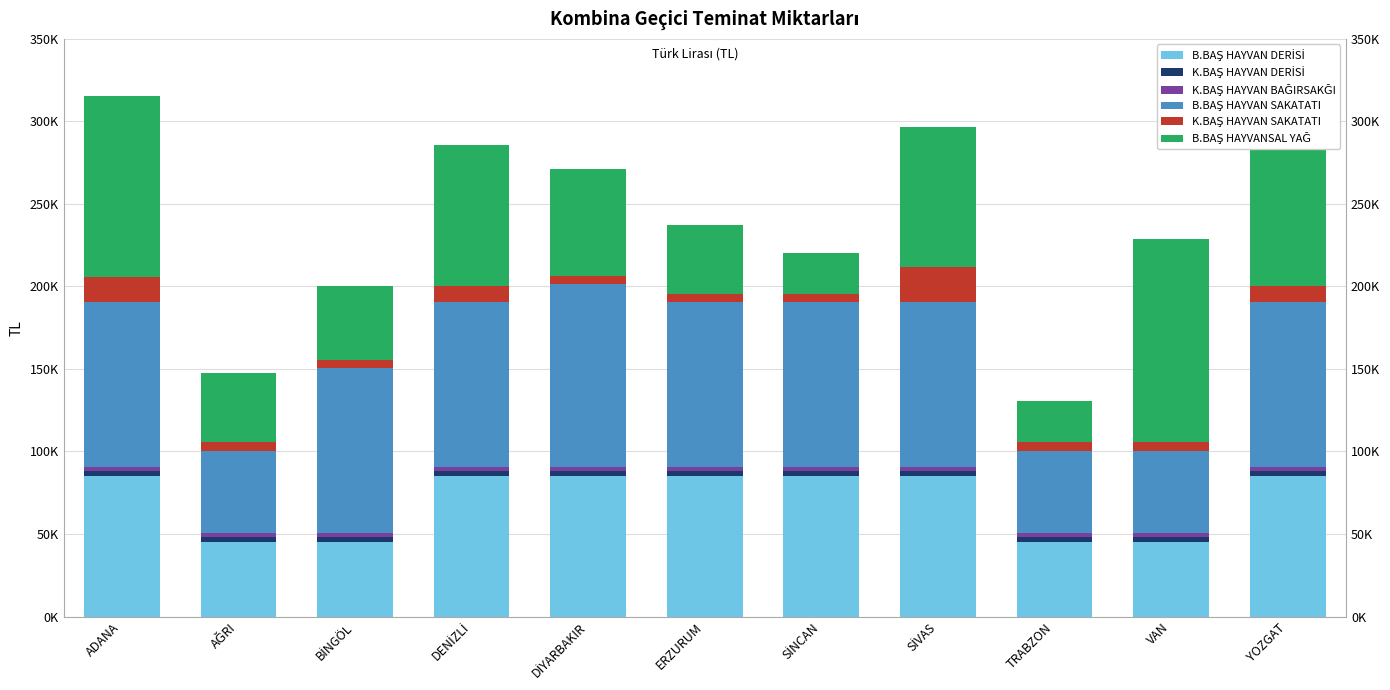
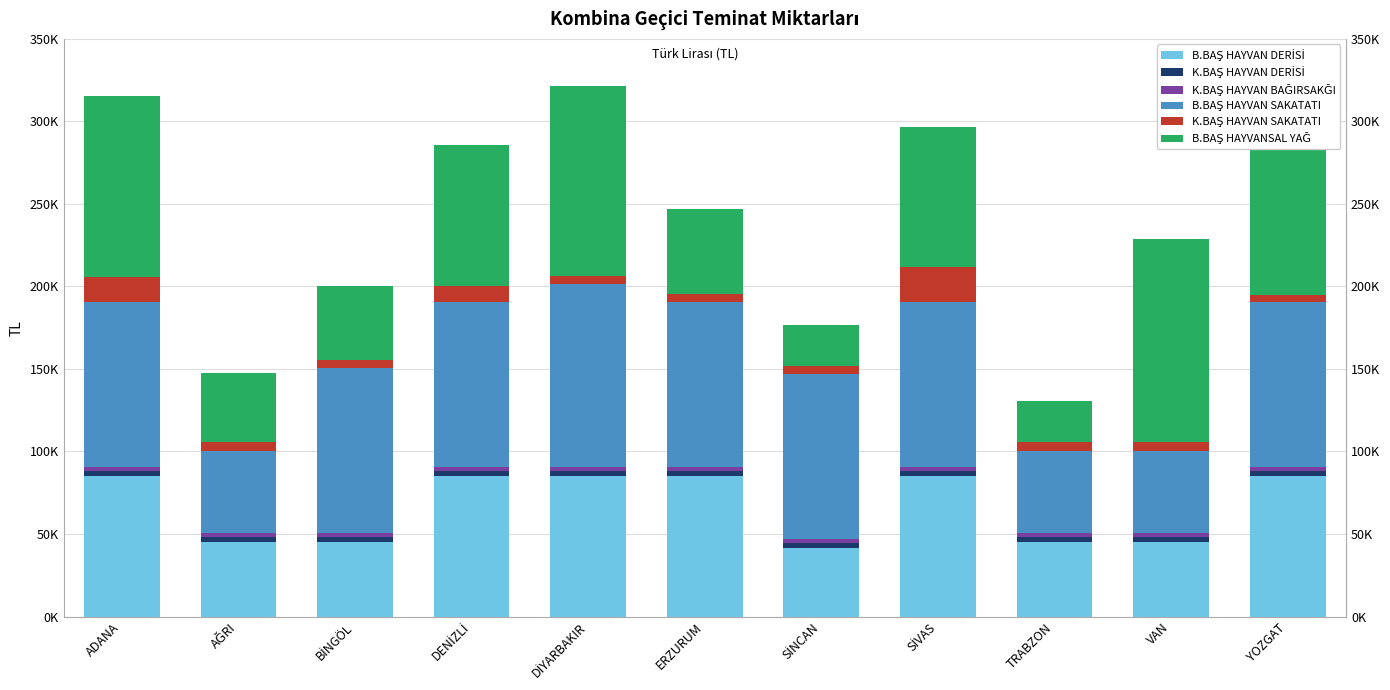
  {
    "B.BAŞ HAYVAN DERİSİ": {
      "ADANA": 85000,
      "AĞRI": 45000,
      "BİNGÖL": 45000,
      "DENİZLİ": 85000,
      "DİYARBAKIR": 85000,
      "ERZURUM": 85000,
-     "SİNCAN": 85000,
+     "SİNCAN": 41000,
      "SİVAS": 85000,
      "TRABZON": 45000,
      "VAN": 45000,
      "YOZGAT": 85000
    },
    "K.BAŞ HAYVAN DERİSİ": {
      "ADANA": 3000,
      "AĞRI": 3000,
      "BİNGÖL": 3000,
      "DENİZLİ": 3000,
      "DİYARBAKIR": 3000,
      "ERZURUM": 3000,
      "SİNCAN": 3000,
      "SİVAS": 3000,
      "TRABZON": 3000,
      "VAN": 3000,
      "YOZGAT": 3000
    },
    "K.BAŞ HAYVAN BAĞIRSAKĞI": {
      "ADANA": 3000,
      "AĞRI": 3000,
      "BİNGÖL": 3000,
      "DENİZLİ": 3000,
      "DİYARBAKIR": 3000,
      "ERZURUM": 3000,
      "SİNCAN": 3000,
      "SİVAS": 3000,
      "TRABZON": 3000,
      "VAN": 3000,
      "YOZGAT": 3000
    },
    "B.BAŞ HAYVAN SAKATATI": {
      "ADANA": 100000,
      "AĞRI": 50000,
      "BİNGÖL": 100000,
      "DENİZLİ": 100000,
      "DİYARBAKIR": 111000,
      "ERZURUM": 100000,
      "SİNCAN": 100000,
      "SİVAS": 100000,
      "TRABZON": 50000,
      "VAN": 50000,
      "YOZGAT": 100000
    },
    "K.BAŞ HAYVAN SAKATATI": {
      "ADANA": 15000,
      "AĞRI": 5000,
      "BİNGÖL": 5000,
      "DENİZLİ": 10000,
      "DİYARBAKIR": 5000,
      "ERZURUM": 5000,
      "SİNCAN": 5000,
      "SİVAS": 21000,
      "TRABZON": 5000,
      "VAN": 5000,
-     "YOZGAT": 10000
+     "YOZGAT": 4000
    },
    "B.BAŞ HAYVANSAL YAĞ": {
      "ADANA": 110000,
      "AĞRI": 42000,
      "BİNGÖL": 45000,
      "DENİZLİ": 85000,
-     "DİYARBAKIR": 65000,
-     "ERZURUM": 42000,
+     "DİYARBAKIR": 115000,
+     "ERZURUM": 51000,
      "SİNCAN": 25000,
      "SİVAS": 85000,
      "TRABZON": 25000,
      "VAN": 123000
    }
  }
